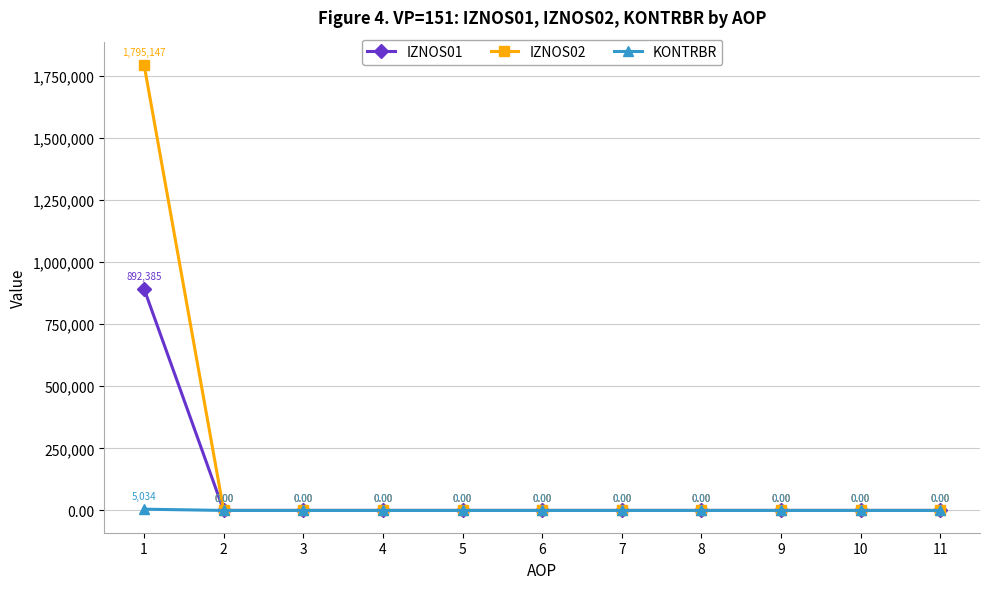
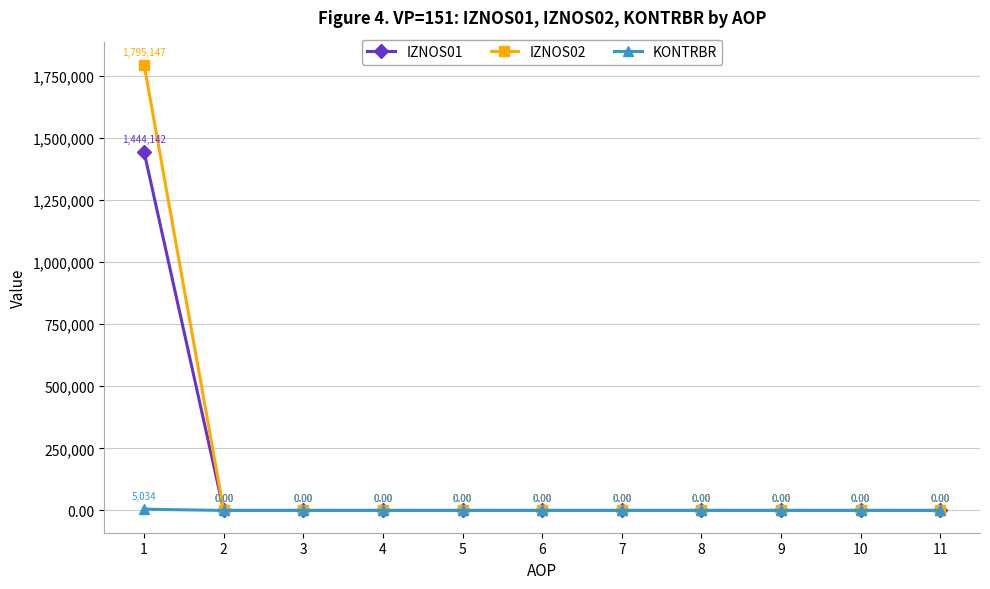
  {
    "IZNOS01": {
-     "1": "892,385"
+     "1": "1,444,142"
    },
    "IZNOS02": {
      "1": "1,795,147"
    },
    "KONTRBR": {
      "1": "5,034"
    }
  }
